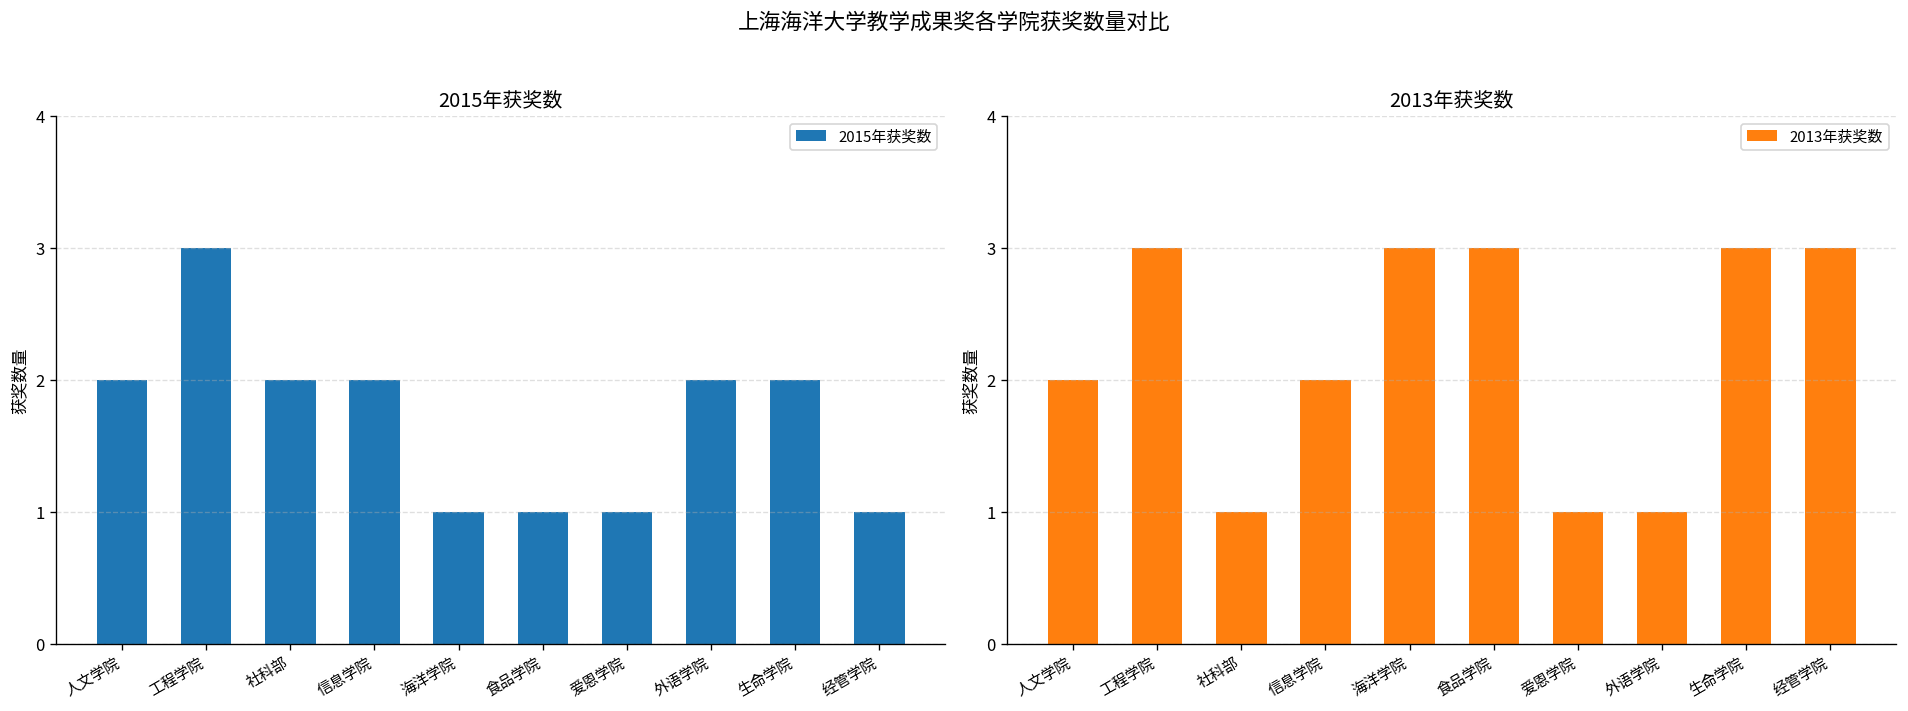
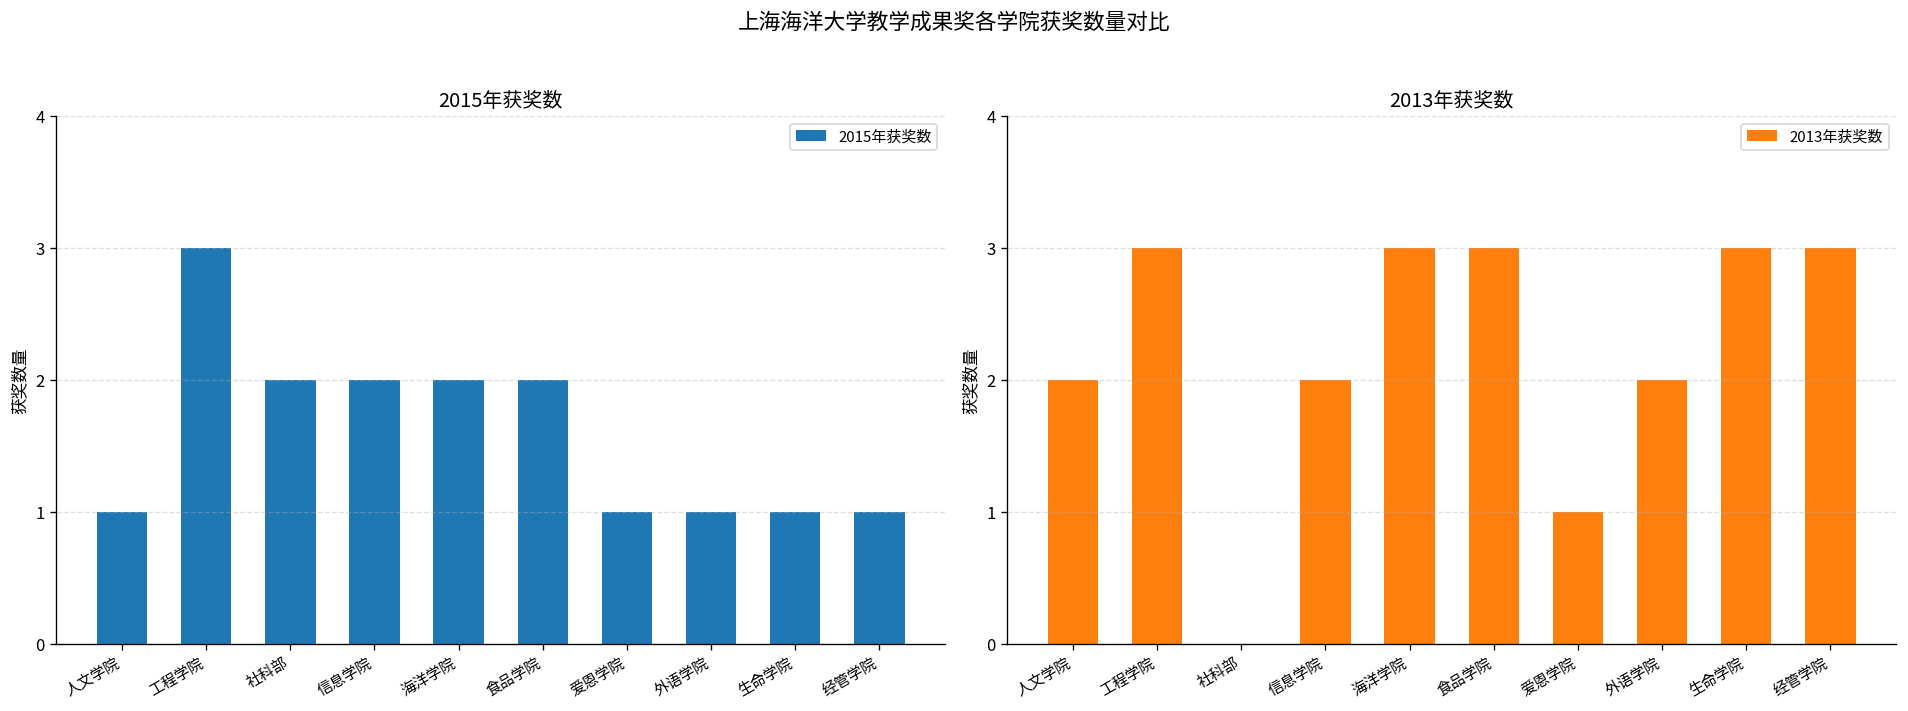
  {
    "2015年获奖数": {
-     "人文学院": 2,
+     "人文学院": 1,
      "工程学院": 3,
      "社科部": 2,
      "信息学院": 2,
-     "海洋学院": 1,
-     "食品学院": 1,
+     "海洋学院": 2,
+     "食品学院": 2,
      "爱恩学院": 1,
-     "外语学院": 2,
-     "生命学院": 2,
+     "外语学院": 1,
+     "生命学院": 1,
      "经管学院": 1
    },
    "2013年获奖数": {
      "人文学院": 2,
      "工程学院": 3,
-     "社科部": 1,
+     "社科部": 0,
      "信息学院": 2,
      "海洋学院": 3,
      "食品学院": 3,
      "爱恩学院": 1,
-     "外语学院": 1,
+     "外语学院": 2,
      "生命学院": 3,
      "经管学院": 3
    }
  }
